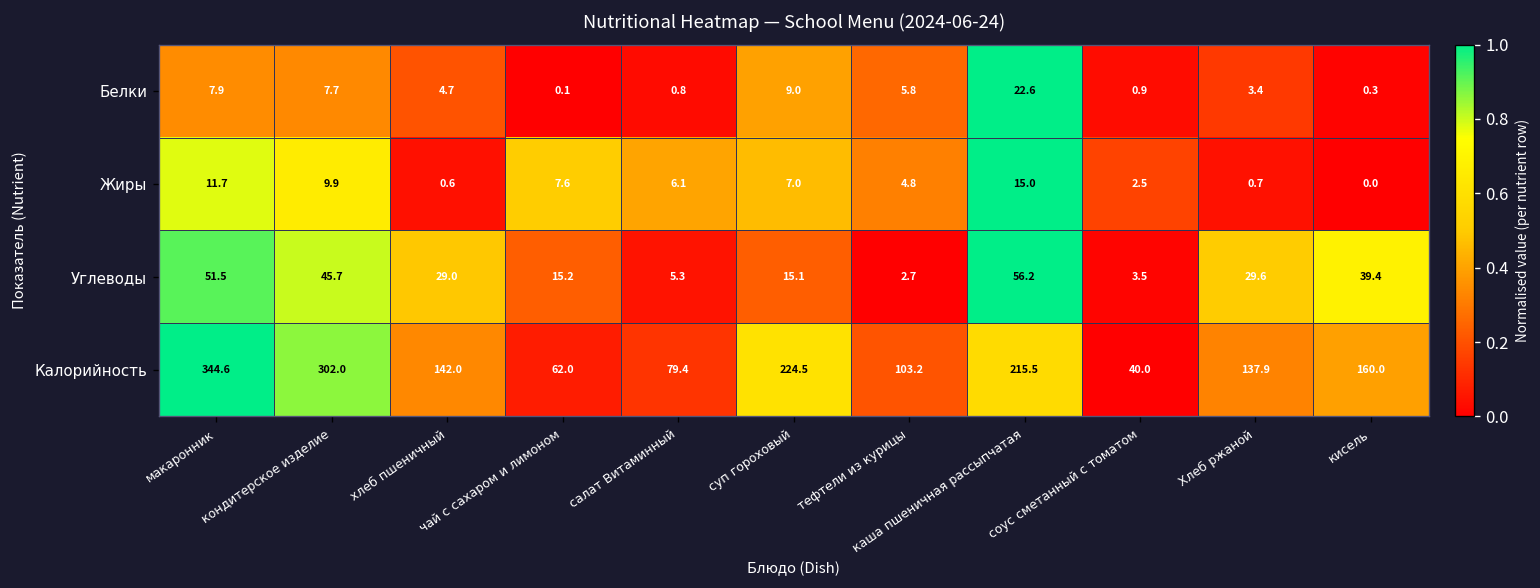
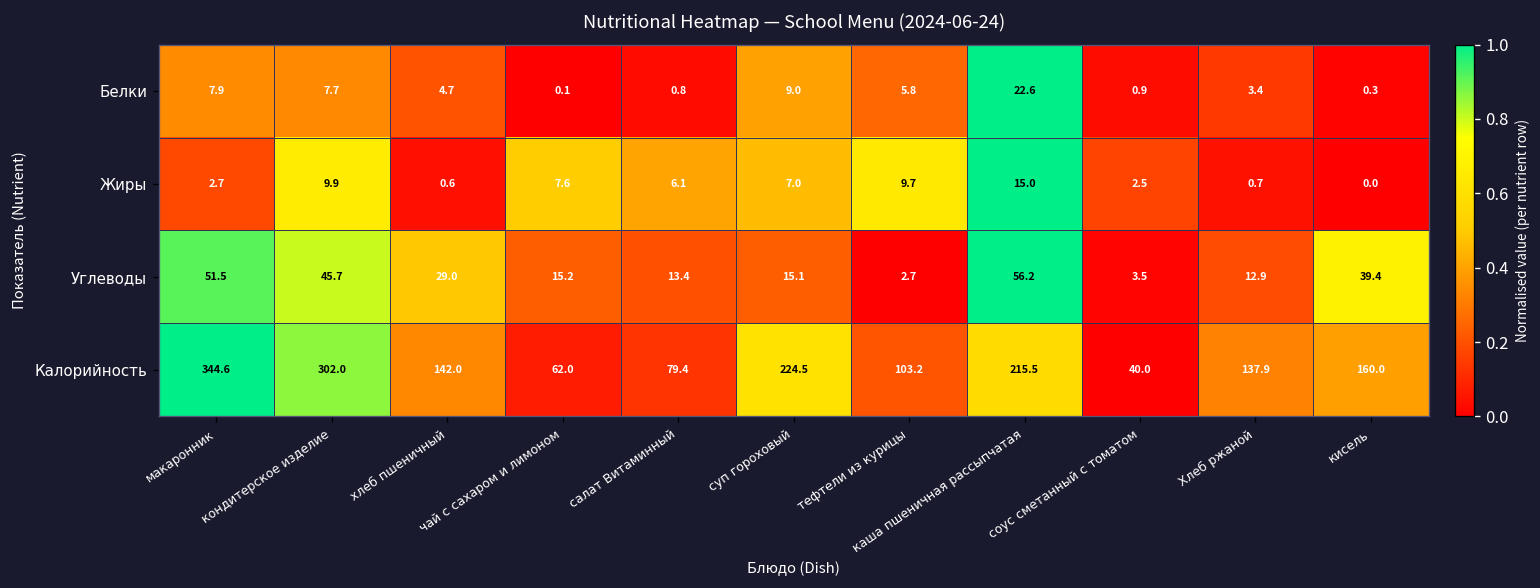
  {
    "Белки": {
      "макаронник": 7.9,
      "кондитерское изделие": 7.7,
      "хлеб пшеничный": 4.7,
      "чай с сахаром и лимоном": 0.1,
      "салат Витаминный": 0.8,
      "суп гороховый": 9.0,
      "тефтели из курицы": 5.8,
      "каша пшеничная рассыпчатая": 22.6,
      "соус сметанный с томатом": 0.9,
      "Хлеб ржаной": 3.4,
      "кисель": 0.3
    },
    "Жиры": {
-     "макаронник": 11.7,
+     "макаронник": 2.7,
      "кондитерское изделие": 9.9,
      "хлеб пшеничный": 0.6,
      "чай с сахаром и лимоном": 7.6,
      "салат Витаминный": 6.1,
      "суп гороховый": 7.0,
-     "тефтели из курицы": 4.8,
+     "тефтели из курицы": 9.7,
      "каша пшеничная рассыпчатая": 15.0,
      "соус сметанный с томатом": 2.5,
      "Хлеб ржаной": 0.7,
      "кисель": 0.0
    },
    "Углеводы": {
      "макаронник": 51.5,
      "кондитерское изделие": 45.7,
      "хлеб пшеничный": 29.0,
      "чай с сахаром и лимоном": 15.2,
-     "салат Витаминный": 5.3,
+     "салат Витаминный": 13.4,
      "суп гороховый": 15.1,
      "тефтели из курицы": 2.7,
      "каша пшеничная рассыпчатая": 56.2,
      "соус сметанный с томатом": 3.5,
-     "Хлеб ржаной": 29.6,
+     "Хлеб ржаной": 12.9,
      "кисель": 39.4
    },
    "Калорийность": {
      "макаронник": 344.6,
      "кондитерское изделие": 302.0,
      "хлеб пшеничный": 142.0,
      "чай с сахаром и лимоном": 62.0,
      "салат Витаминный": 79.4,
      "суп гороховый": 224.5,
      "тефтели из курицы": 103.2,
      "каша пшеничная рассыпчатая": 215.5,
      "соус сметанный с томатом": 40.0,
      "Хлеб ржаной": 137.9,
      "кисель": 160.0
    }
  }
